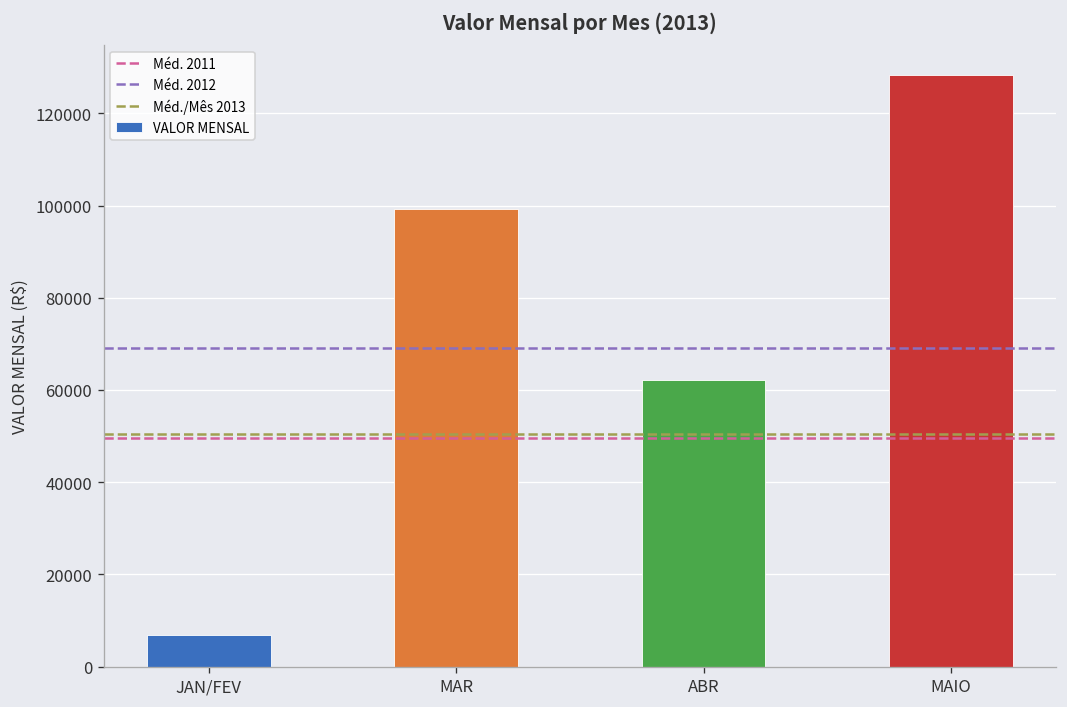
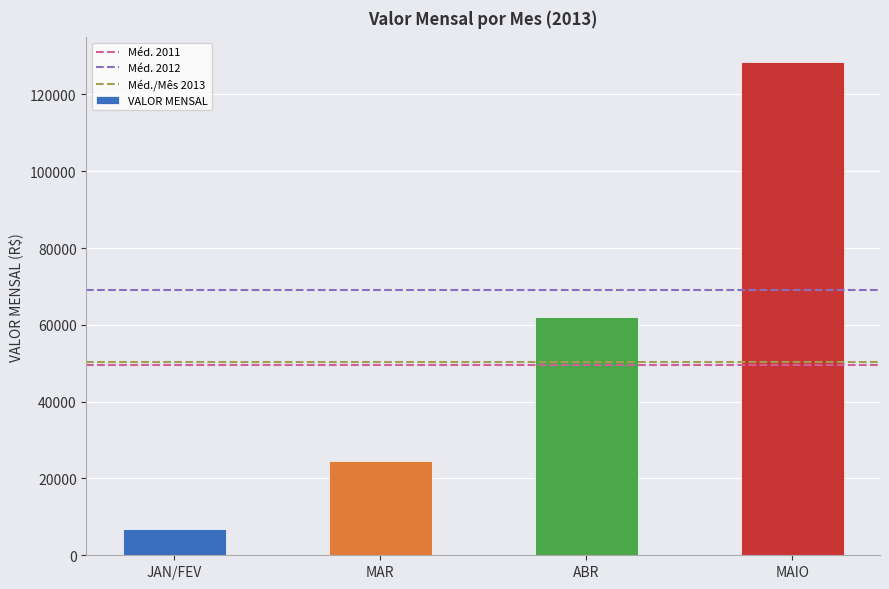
  {
    "JAN/FEV": 7000,
-   "MAR": 99000,
+   "MAR": 25000,
    "ABR": 62000,
    "MAIO": 128000
  }
